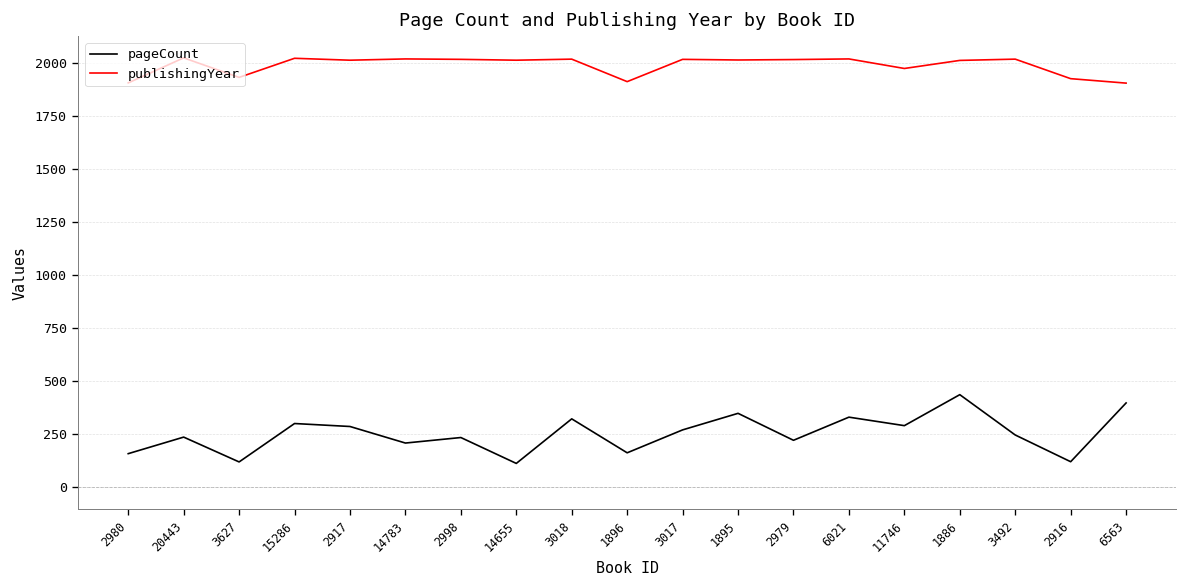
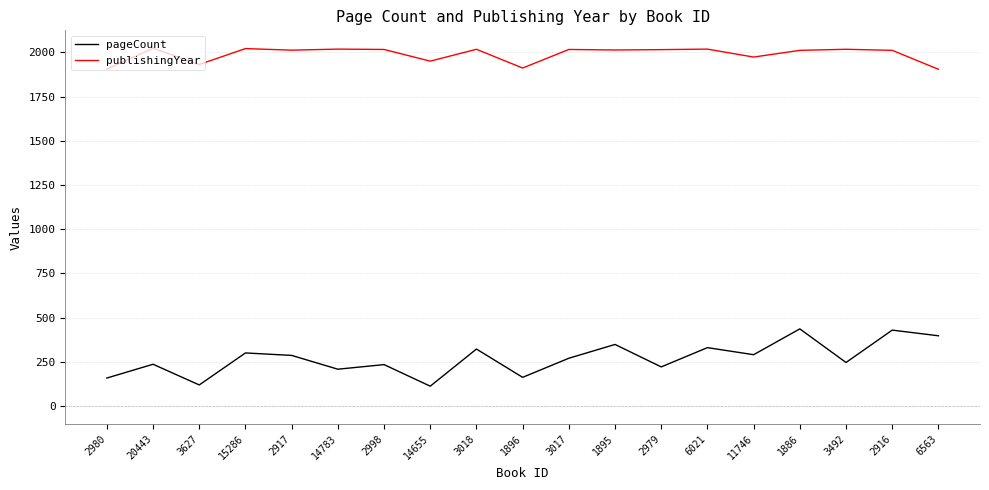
  {
    "pageCount": {
      "2980": 160,
      "20443": 240,
      "3627": 120,
      "15286": 300,
      "2917": 290,
      "14783": 210,
      "2998": 230,
      "14655": 110,
      "3018": 320,
      "1896": 160,
      "3017": 270,
      "1895": 350,
      "2979": 220,
      "6021": 330,
      "11746": 290,
      "1886": 440,
      "3492": 250,
-     "2916": 120,
+     "2916": 430,
      "6563": 400
    },
    "publishingYear": {
      "15286": 2020,
      "2917": 2010,
      "14783": 2020,
      "2998": 2020,
-     "14655": 2010,
+     "14655": 1950,
      "3018": 2020,
      "1896": 1910,
      "3017": 2020,
      "1895": 2010,
      "2979": 2020,
      "6021": 2020,
      "11746": 1970,
      "1886": 2010,
      "3492": 2020,
-     "2916": 1930,
+     "2916": 2010,
      "6563": 1900
    }
  }
